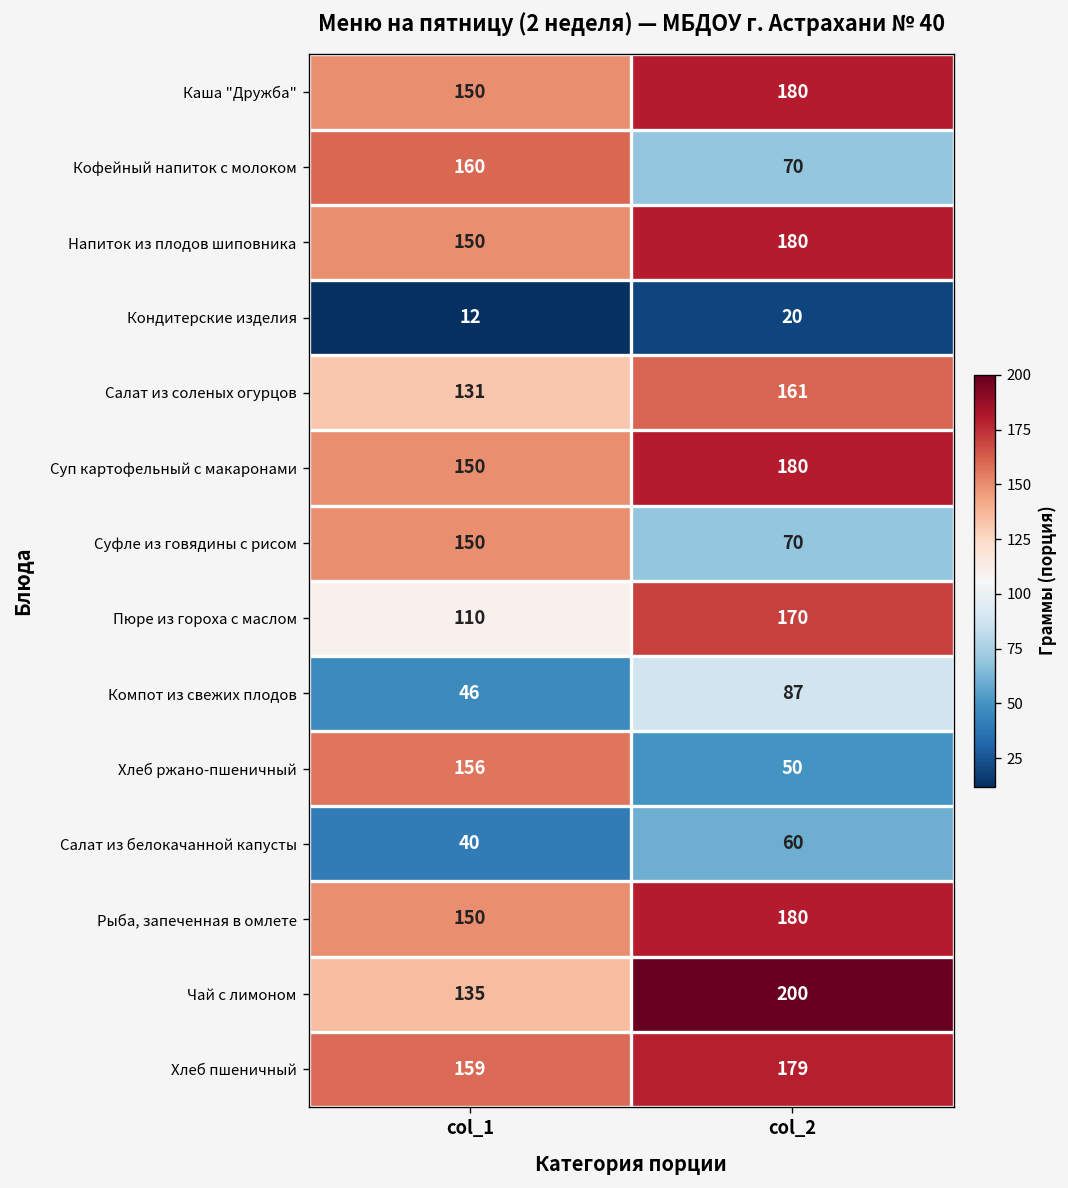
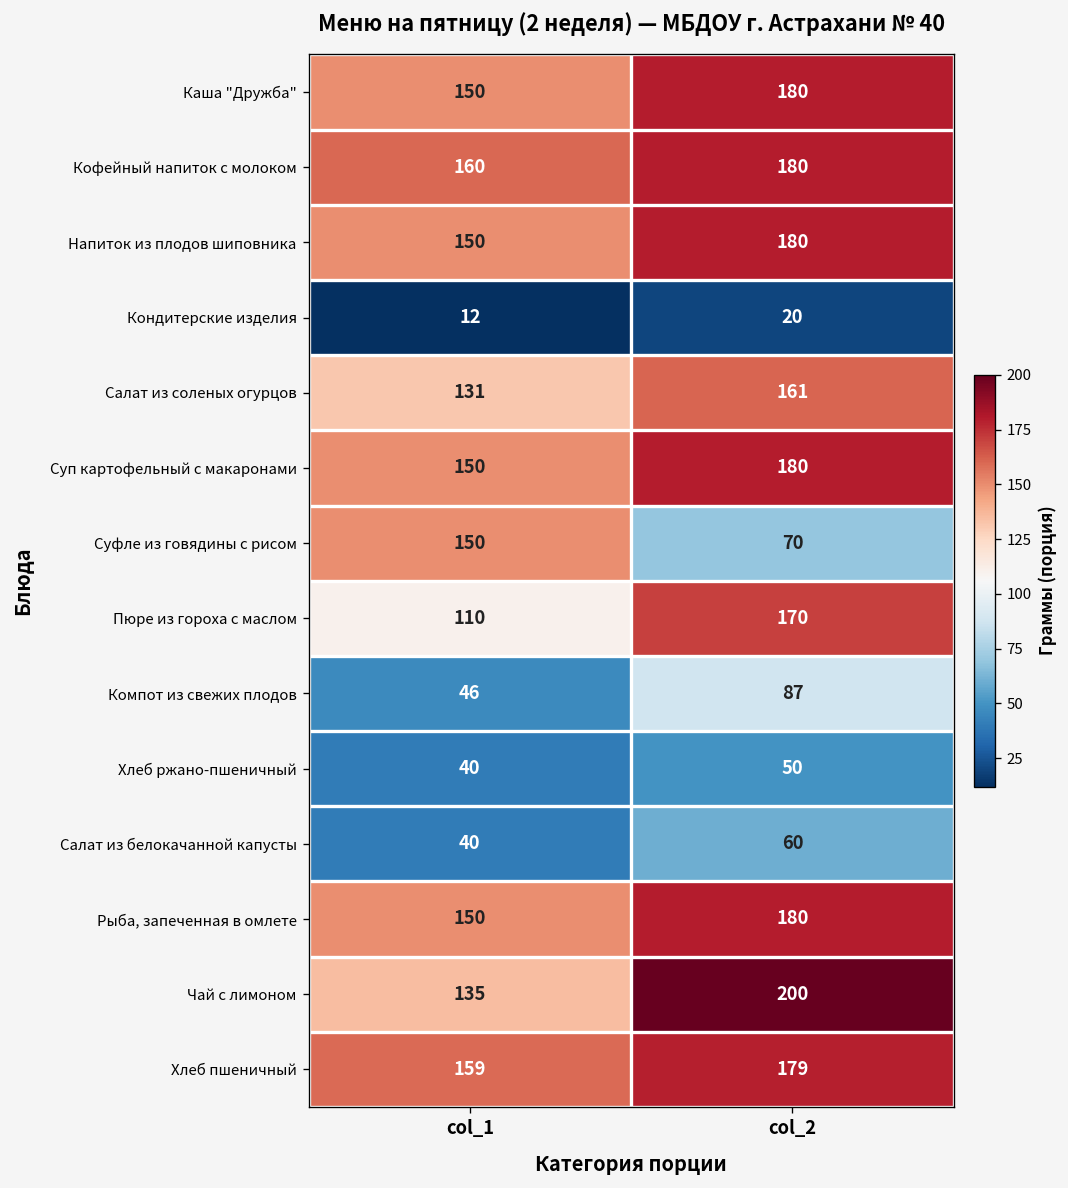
  {
    "Каша \"Дружба\"": {
      "col_1": 150,
      "col_2": 180
    },
    "Кофейный напиток с молоком": {
      "col_1": 160,
-     "col_2": 70
+     "col_2": 180
    },
    "Напиток из плодов шиповника": {
      "col_1": 150,
      "col_2": 180
    },
    "Кондитерские изделия": {
      "col_1": 12,
      "col_2": 20
    },
    "Салат из соленых огурцов": {
      "col_1": 131,
      "col_2": 161
    },
    "Суп картофельный с макаронами": {
      "col_1": 150,
      "col_2": 180
    },
    "Суфле из говядины с рисом": {
      "col_1": 150,
      "col_2": 70
    },
    "Пюре из гороха с маслом": {
      "col_1": 110,
      "col_2": 170
    },
    "Компот из свежих плодов": {
      "col_1": 46,
      "col_2": 87
    },
    "Хлеб ржано-пшеничный": {
-     "col_1": 156,
+     "col_1": 40,
      "col_2": 50
    },
    "Салат из белокачанной капусты": {
      "col_1": 40,
      "col_2": 60
    },
    "Рыба, запеченная в омлете": {
      "col_1": 150,
      "col_2": 180
    },
    "Чай с лимоном": {
      "col_1": 135,
      "col_2": 200
    },
    "Хлеб пшеничный": {
      "col_1": 159,
      "col_2": 179
    }
  }
